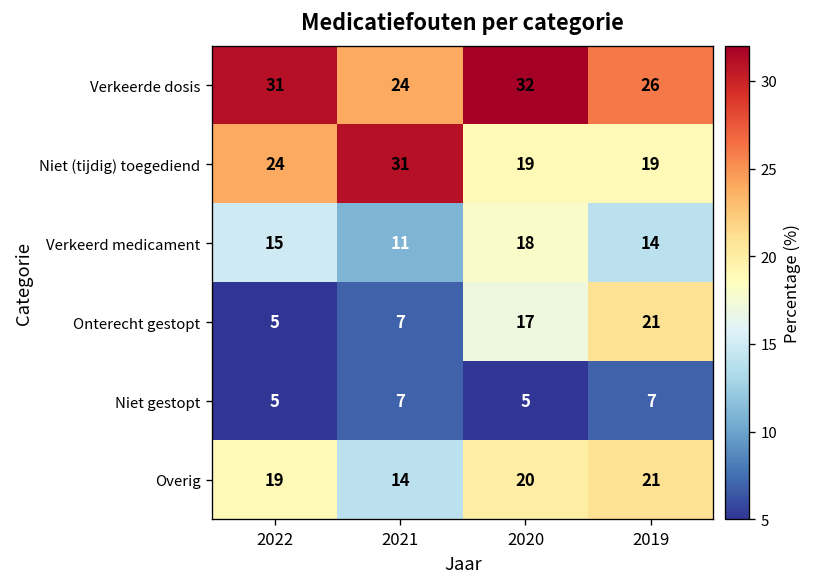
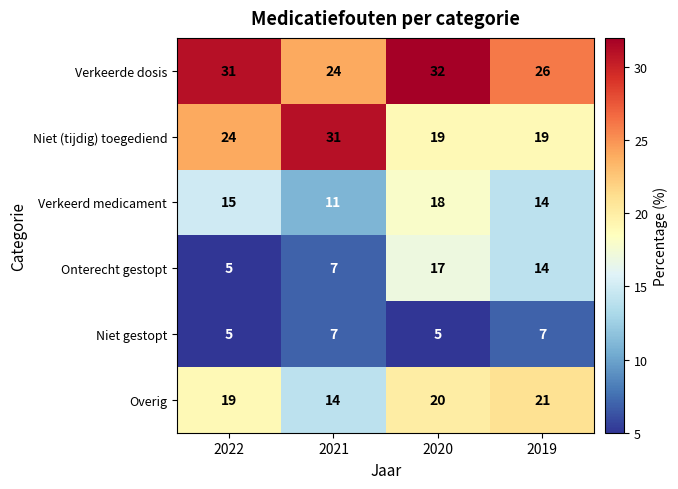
  {
    "Verkeerde dosis": {
      "2022": 31,
      "2021": 24,
      "2020": 32,
      "2019": 26
    },
    "Niet (tijdig) toegediend": {
      "2022": 24,
      "2021": 31,
      "2020": 19,
      "2019": 19
    },
    "Verkeerd medicament": {
      "2022": 15,
      "2021": 11,
      "2020": 18,
      "2019": 14
    },
    "Onterecht gestopt": {
      "2022": 5,
      "2021": 7,
      "2020": 17,
-     "2019": 21
+     "2019": 14
    },
    "Niet gestopt": {
      "2022": 5,
      "2021": 7,
      "2020": 5,
      "2019": 7
    },
    "Overig": {
      "2022": 19,
      "2021": 14,
      "2020": 20,
      "2019": 21
    }
  }
